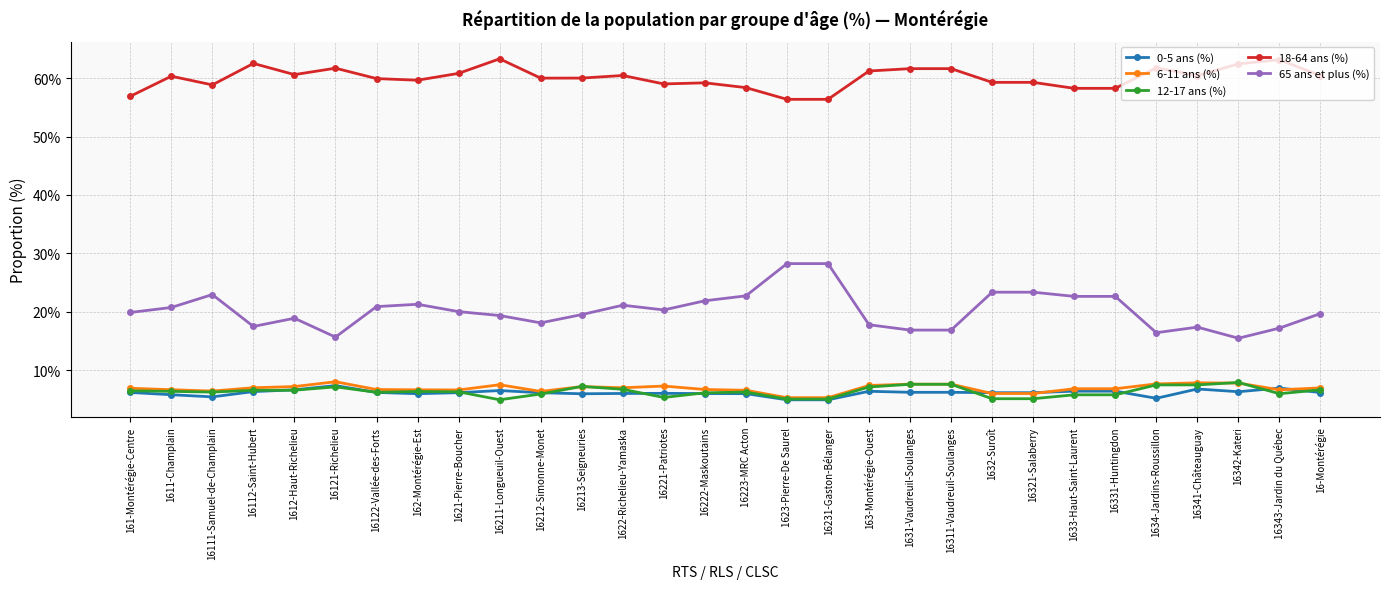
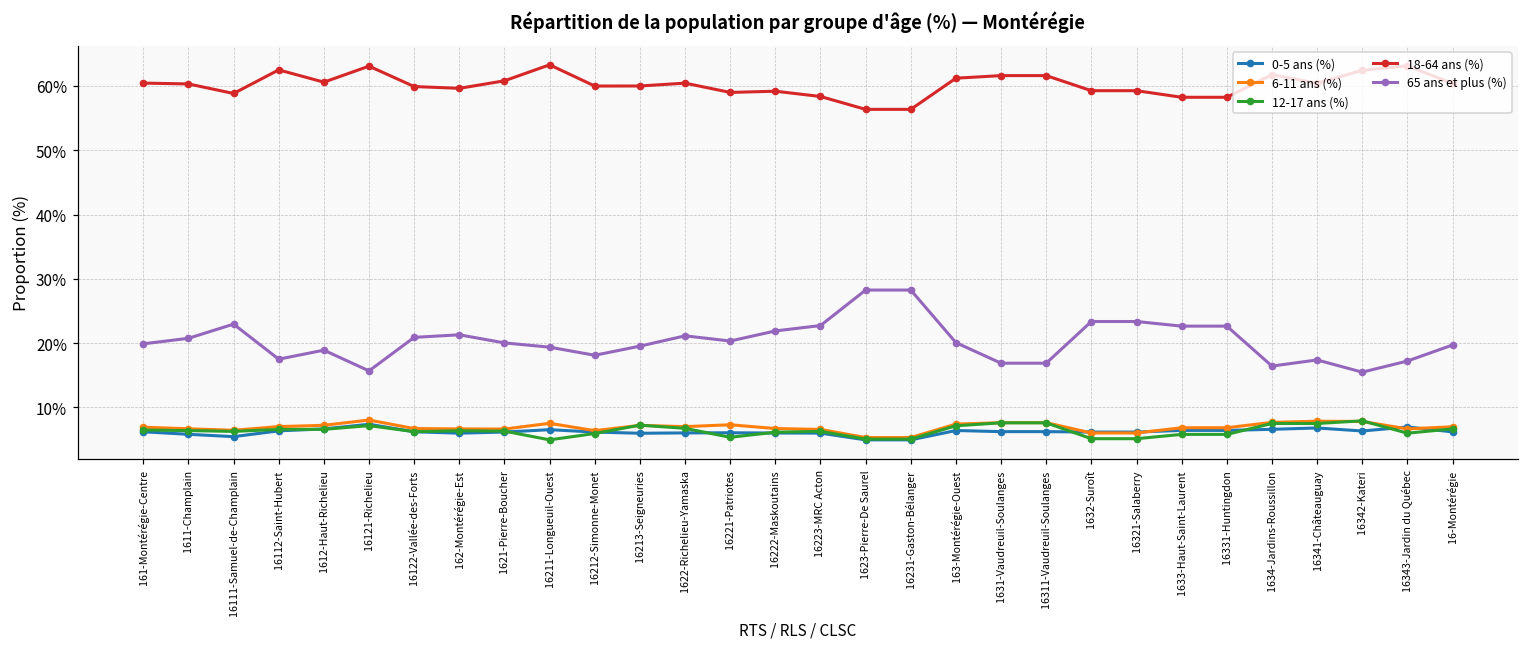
  {
    "0-5 ans (%)": {
      "1611-Champlain": "6%",
      "16111-Samuel-de-Champlain": "5%",
      "16211-Longueuil-Ouest": "7%",
      "16213-Seigneuries": "6%",
      "1622-Richelieu-Yamaska": "6%",
      "16221-Patriotes": "6%",
      "163-Montérégie-Ouest": "6%",
      "1631-Vaudreuil-Soulanges": "6%",
      "16311-Vaudreuil-Soulanges": "6%",
-     "1634-Jardins-Roussillon": "5%",
+     "1634-Jardins-Roussillon": "7%",
      "16341-Châteauguay": "7%",
      "16342-Kateri": "6%",
      "16-Montérégie": "6%"
    },
    "6-11 ans (%)": {
      "161-Montérégie-Centre": "7%",
      "16112-Saint-Hubert": "7%",
      "1612-Haut-Richelieu": "7%",
      "16121-Richelieu": "8%",
      "16122-Vallée-des-Forts": "7%",
      "16211-Longueuil-Ouest": "8%",
      "16221-Patriotes": "7%",
      "16222-Maskoutains": "7%"
    },
    "12-17 ans (%)": {
      "16211-Longueuil-Ouest": "5%",
      "16221-Patriotes": "5%",
      "1632-Suroît": "5%",
      "16321-Salaberry": "5%",
      "1633-Haut-Saint-Laurent": "6%",
      "16331-Huntingdon": "6%",
      "16343-Jardin du Québec": "6%"
    },
    "18-64 ans (%)": {
-     "161-Montérégie-Centre": "57%",
+     "161-Montérégie-Centre": "60%",
      "1611-Champlain": "60%",
      "16111-Samuel-de-Champlain": "59%",
      "16112-Saint-Hubert": "63%",
      "1612-Haut-Richelieu": "61%",
-     "16121-Richelieu": "62%",
+     "16121-Richelieu": "63%",
      "16122-Vallée-des-Forts": "60%",
      "162-Montérégie-Est": "60%",
      "1621-Pierre-Boucher": "61%",
      "16211-Longueuil-Ouest": "63%",
      "16212-Simonne-Monet": "60%",
      "16213-Seigneuries": "60%",
      "1622-Richelieu-Yamaska": "60%",
      "16221-Patriotes": "59%",
      "16222-Maskoutains": "59%",
      "16223-MRC Acton": "58%",
      "1623-Pierre-De Saurel": "56%",
      "16231-Gaston-Bélanger": "56%",
      "163-Montérégie-Ouest": "61%",
      "1631-Vaudreuil-Soulanges": "62%",
      "16311-Vaudreuil-Soulanges": "62%",
      "1632-Suroît": "59%",
      "16321-Salaberry": "59%",
      "1633-Haut-Saint-Laurent": "58%",
      "16331-Huntingdon": "58%"
    },
    "65 ans et plus (%)": {
      "161-Montérégie-Centre": "20%",
      "1611-Champlain": "21%",
      "16111-Samuel-de-Champlain": "23%",
      "16112-Saint-Hubert": "18%",
      "1612-Haut-Richelieu": "19%",
      "16121-Richelieu": "16%",
      "16122-Vallée-des-Forts": "21%",
      "162-Montérégie-Est": "21%",
      "1621-Pierre-Boucher": "20%",
      "16211-Longueuil-Ouest": "19%",
      "16212-Simonne-Monet": "18%",
      "16213-Seigneuries": "20%",
      "1622-Richelieu-Yamaska": "21%",
      "16221-Patriotes": "20%",
      "16222-Maskoutains": "22%",
      "16223-MRC Acton": "23%",
      "1623-Pierre-De Saurel": "28%",
      "16231-Gaston-Bélanger": "28%",
-     "163-Montérégie-Ouest": "18%",
+     "163-Montérégie-Ouest": "20%",
      "1631-Vaudreuil-Soulanges": "17%",
      "16311-Vaudreuil-Soulanges": "17%",
      "1632-Suroît": "23%",
      "16321-Salaberry": "23%",
      "1633-Haut-Saint-Laurent": "23%",
      "16331-Huntingdon": "23%",
      "1634-Jardins-Roussillon": "16%",
      "16341-Châteauguay": "17%",
      "16342-Kateri": "15%",
      "16343-Jardin du Québec": "17%",
      "16-Montérégie": "20%"
    }
  }
